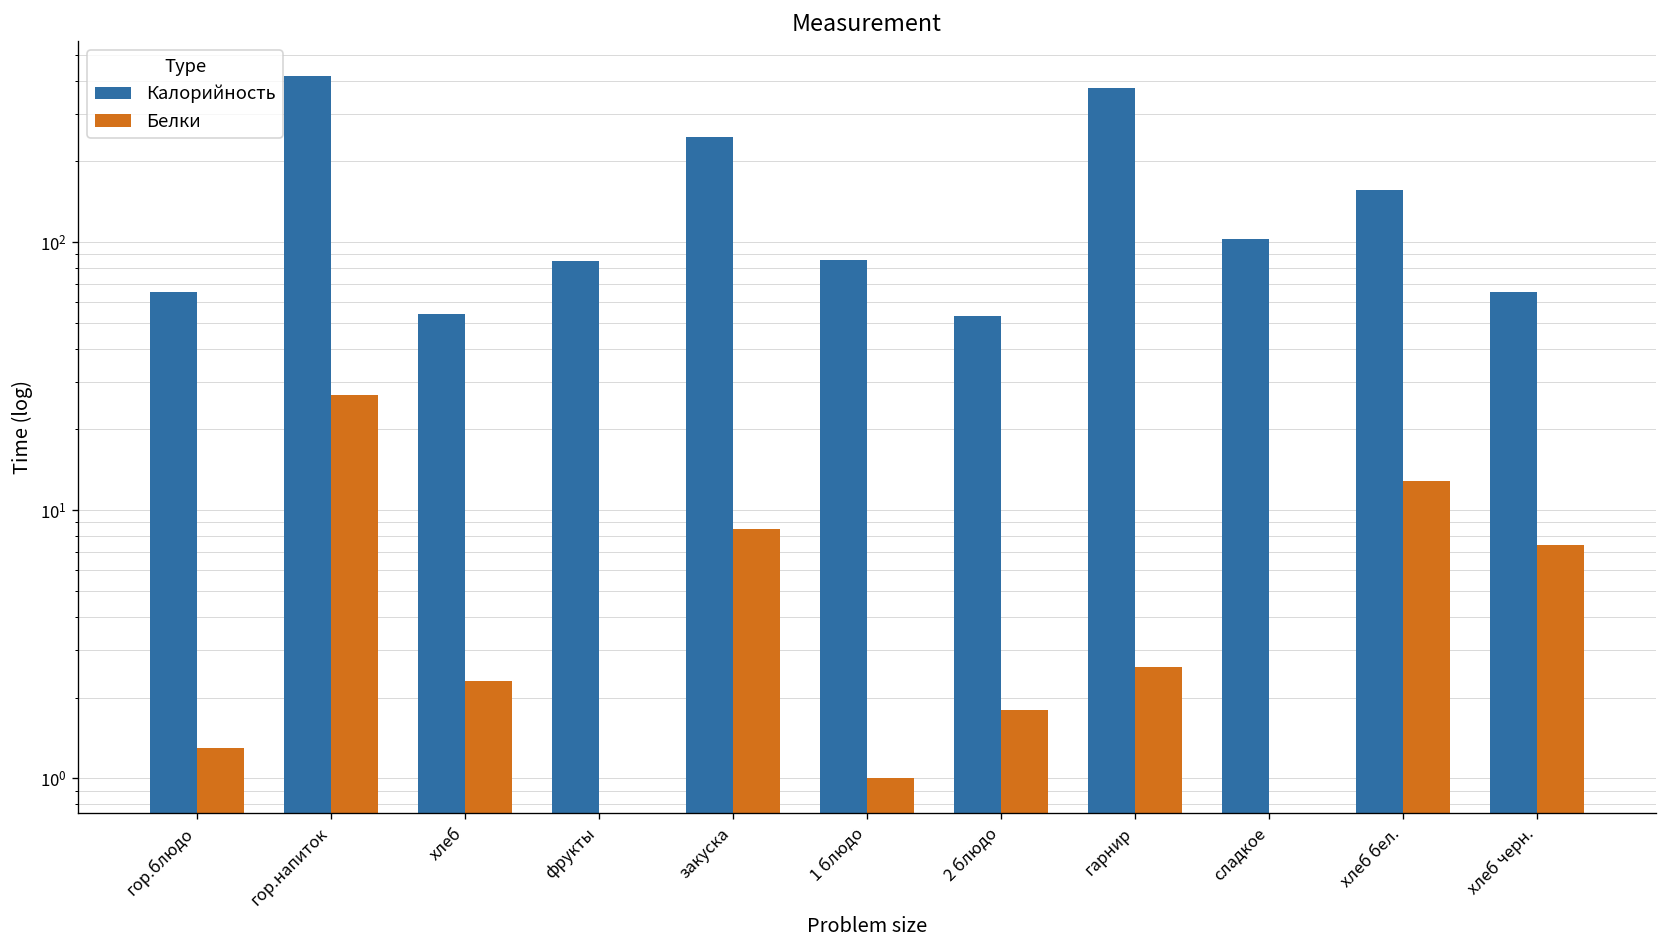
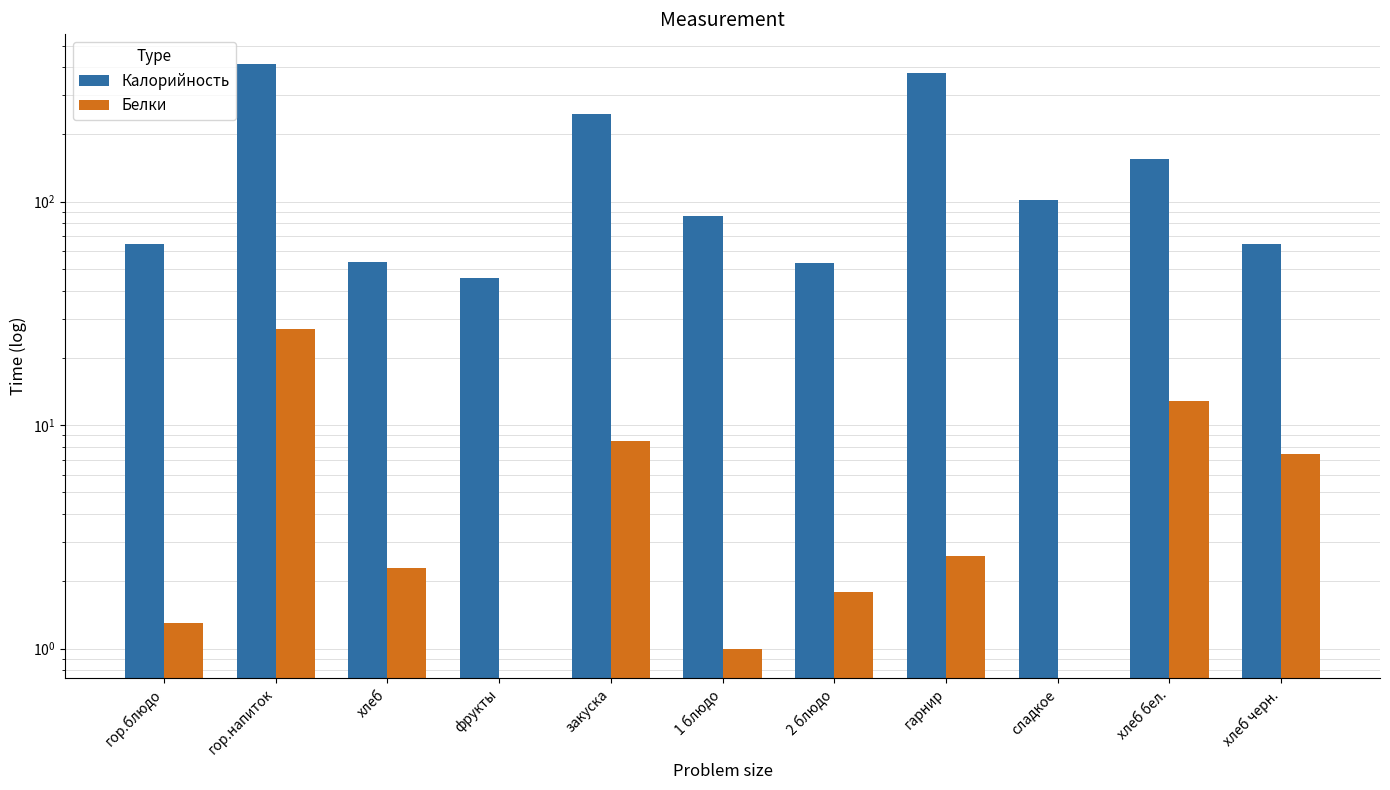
  {
    "Калорийность": {
      "гор.блюдо": 65,
      "гор.напиток": 420,
      "хлеб": 54,
-     "фрукты": 85,
+     "фрукты": 45,
      "закуска": 250,
      "1 блюдо": 86,
      "2 блюдо": 53,
      "гарнир": 380,
      "сладкое": 100,
      "хлеб бел.": 160,
      "хлеб черн.": 65
    },
    "Белки": {
      "гор.блюдо": 1.3,
      "гор.напиток": 27,
      "хлеб": 2.3,
      "закуска": 8.5,
      "1 блюдо": 1,
      "2 блюдо": 1.8,
      "гарнир": 2.6,
      "хлеб бел.": 13,
      "хлеб черн.": 7.4
    }
  }
